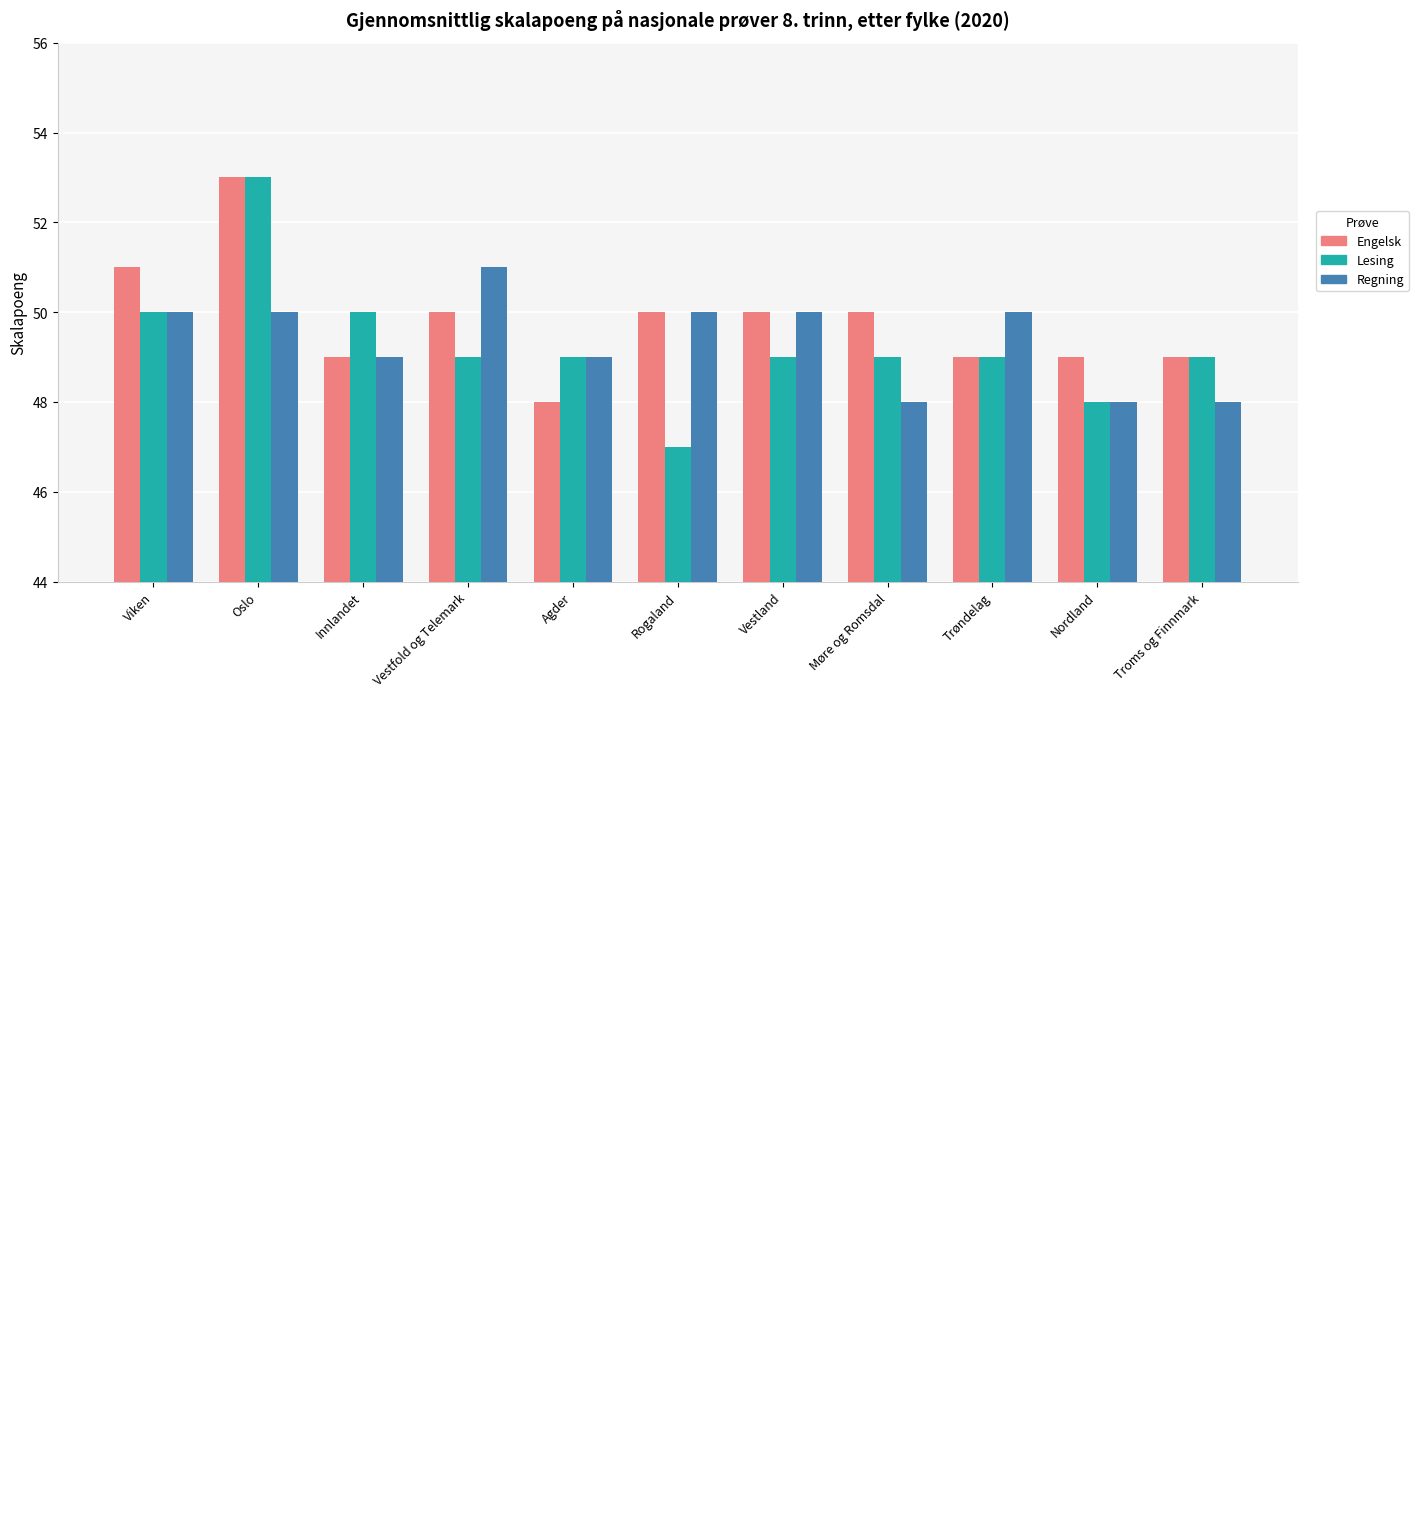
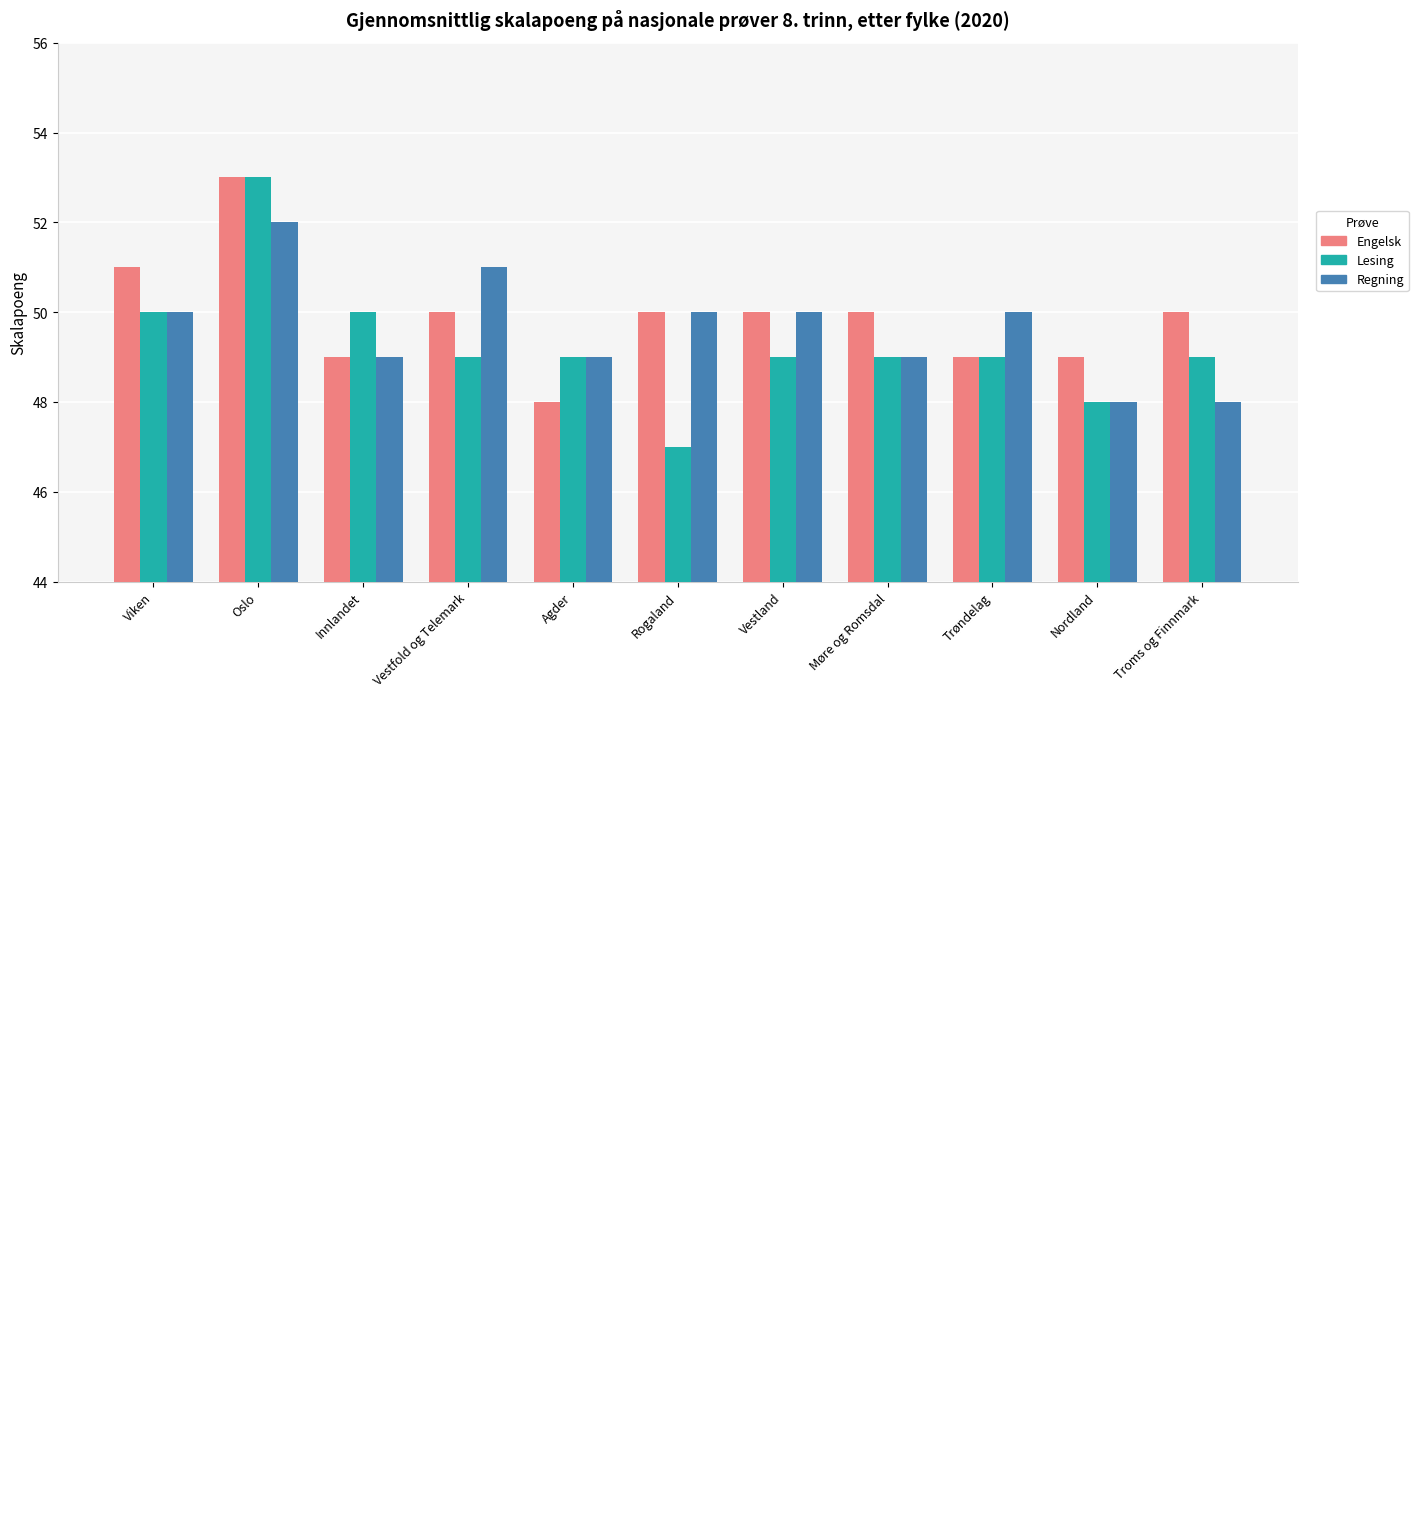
  {
    "Engelsk": {
      "Viken": 51,
      "Oslo": 53,
      "Innlandet": 49,
      "Vestfold og Telemark": 50,
      "Agder": 48,
      "Rogaland": 50,
      "Vestland": 50,
      "Møre og Romsdal": 50,
      "Trøndelag": 49,
      "Nordland": 49,
-     "Troms og Finnmark": 49
+     "Troms og Finnmark": 50
    },
    "Lesing": {
      "Viken": 50,
      "Oslo": 53,
      "Innlandet": 50,
      "Vestfold og Telemark": 49,
      "Agder": 49,
      "Rogaland": 47,
      "Vestland": 49,
      "Møre og Romsdal": 49,
      "Trøndelag": 49,
      "Nordland": 48,
      "Troms og Finnmark": 49
    },
    "Regning": {
      "Viken": 50,
-     "Oslo": 50,
+     "Oslo": 52,
      "Innlandet": 49,
      "Vestfold og Telemark": 51,
      "Agder": 49,
      "Rogaland": 50,
      "Vestland": 50,
-     "Møre og Romsdal": 48,
+     "Møre og Romsdal": 49,
      "Trøndelag": 50,
      "Nordland": 48,
      "Troms og Finnmark": 48
    }
  }
